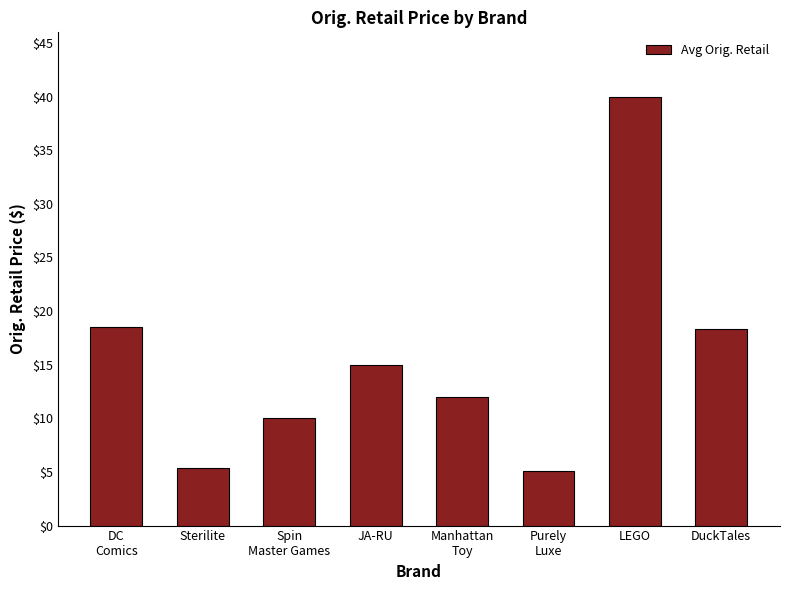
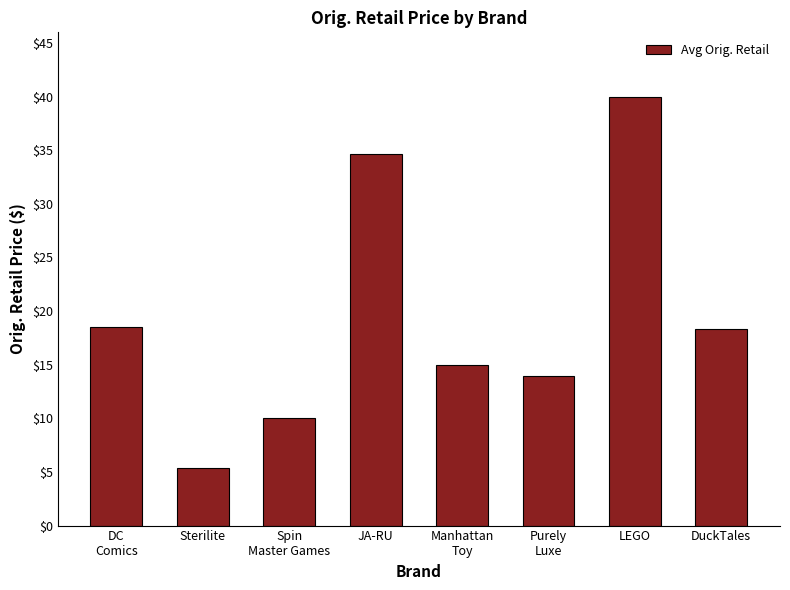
  {
    "DC Comics": "$18.6",
    "Sterilite": "$5.4",
    "Spin Master Games": "$10.0",
-   "JA-RU": "$15.0",
-   "Manhattan Toy": "$12.0",
-   "Purely Luxe": "$5.1",
+   "JA-RU": "$34.6",
+   "Manhattan Toy": "$14.9",
+   "Purely Luxe": "$14.0",
    "LEGO": "$40.0",
    "DuckTales": "$18.3"
  }
